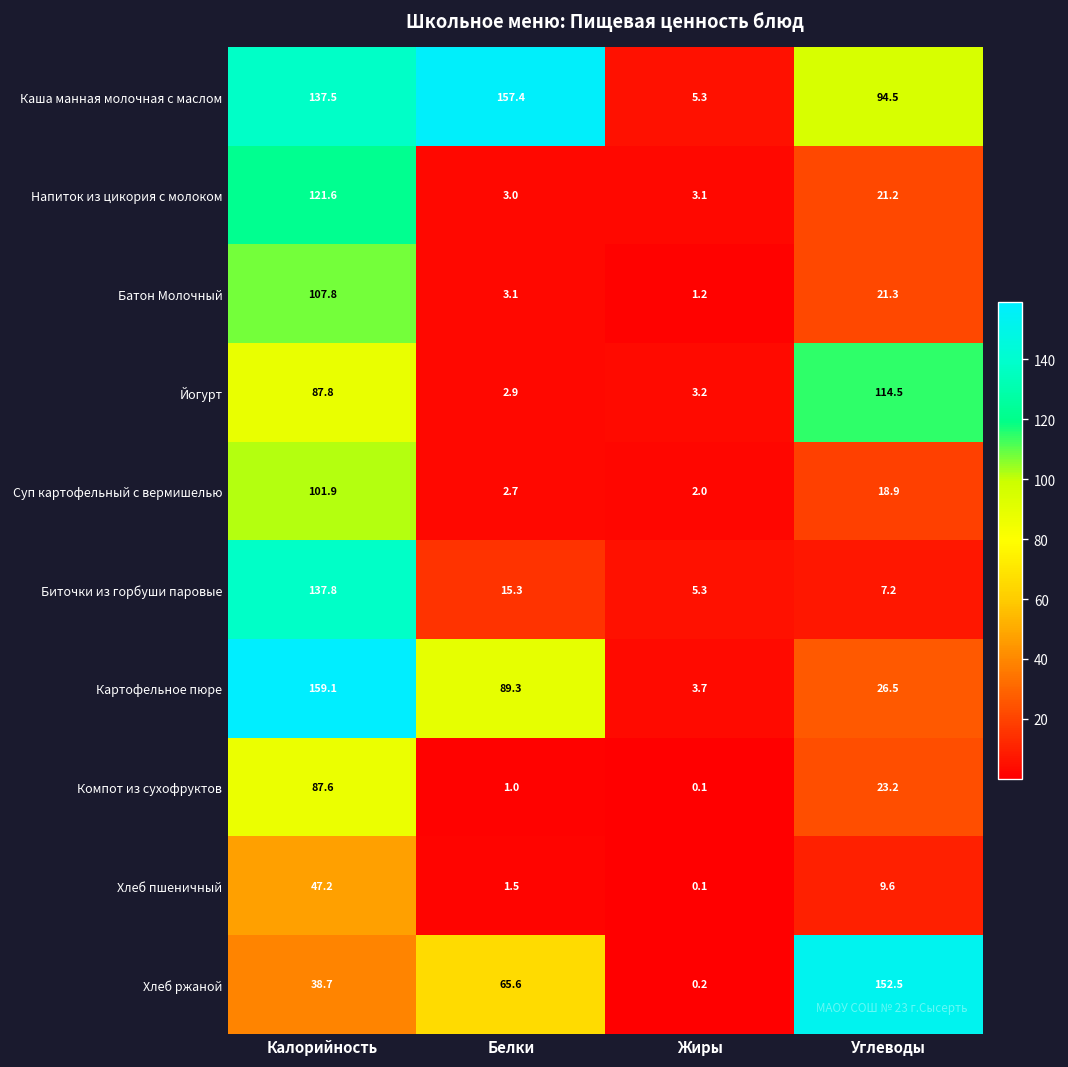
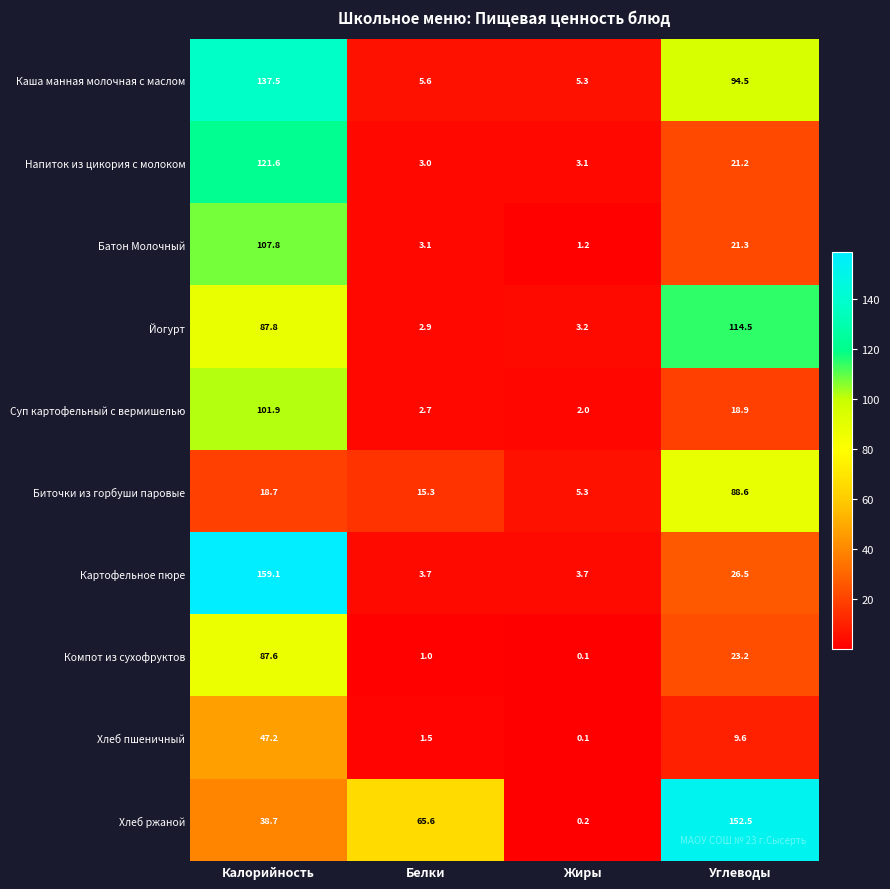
  {
    "Каша манная молочная с маслом": {
      "Калорийность": 137.5,
-     "Белки": 157.4,
+     "Белки": 5.6,
      "Жиры": 5.3,
      "Углеводы": 94.5
    },
    "Напиток из цикория с молоком": {
      "Калорийность": 121.6,
      "Белки": 3.0,
      "Жиры": 3.1,
      "Углеводы": 21.2
    },
    "Батон Молочный": {
      "Калорийность": 107.8,
      "Белки": 3.1,
      "Жиры": 1.2,
      "Углеводы": 21.3
    },
    "Йогурт": {
      "Калорийность": 87.8,
      "Белки": 2.9,
      "Жиры": 3.2,
      "Углеводы": 114.5
    },
    "Суп картофельный с вермишелью": {
      "Калорийность": 101.9,
      "Белки": 2.7,
      "Жиры": 2.0,
      "Углеводы": 18.9
    },
    "Биточки из горбуши паровые": {
-     "Калорийность": 137.8,
+     "Калорийность": 18.7,
      "Белки": 15.3,
      "Жиры": 5.3,
-     "Углеводы": 7.2
+     "Углеводы": 88.6
    },
    "Картофельное пюре": {
      "Калорийность": 159.1,
-     "Белки": 89.3,
+     "Белки": 3.7,
      "Жиры": 3.7,
      "Углеводы": 26.5
    },
    "Компот из сухофруктов": {
      "Калорийность": 87.6,
      "Белки": 1.0,
      "Жиры": 0.1,
      "Углеводы": 23.2
    },
    "Хлеб пшеничный": {
      "Калорийность": 47.2,
      "Белки": 1.5,
      "Жиры": 0.1,
      "Углеводы": 9.6
    },
    "Хлеб ржаной": {
      "Калорийность": 38.7,
      "Белки": 65.6,
      "Жиры": 0.2
    }
  }
